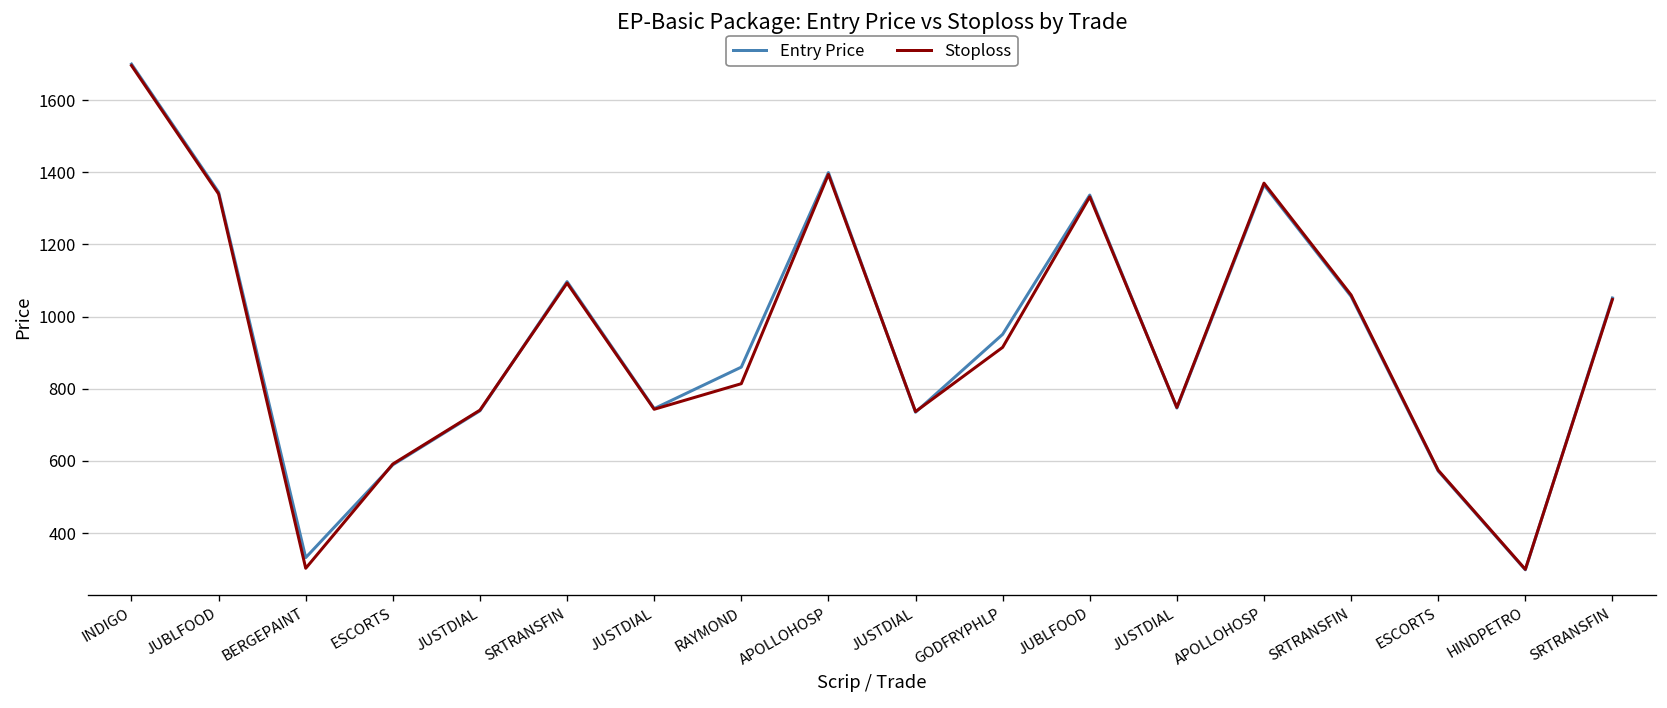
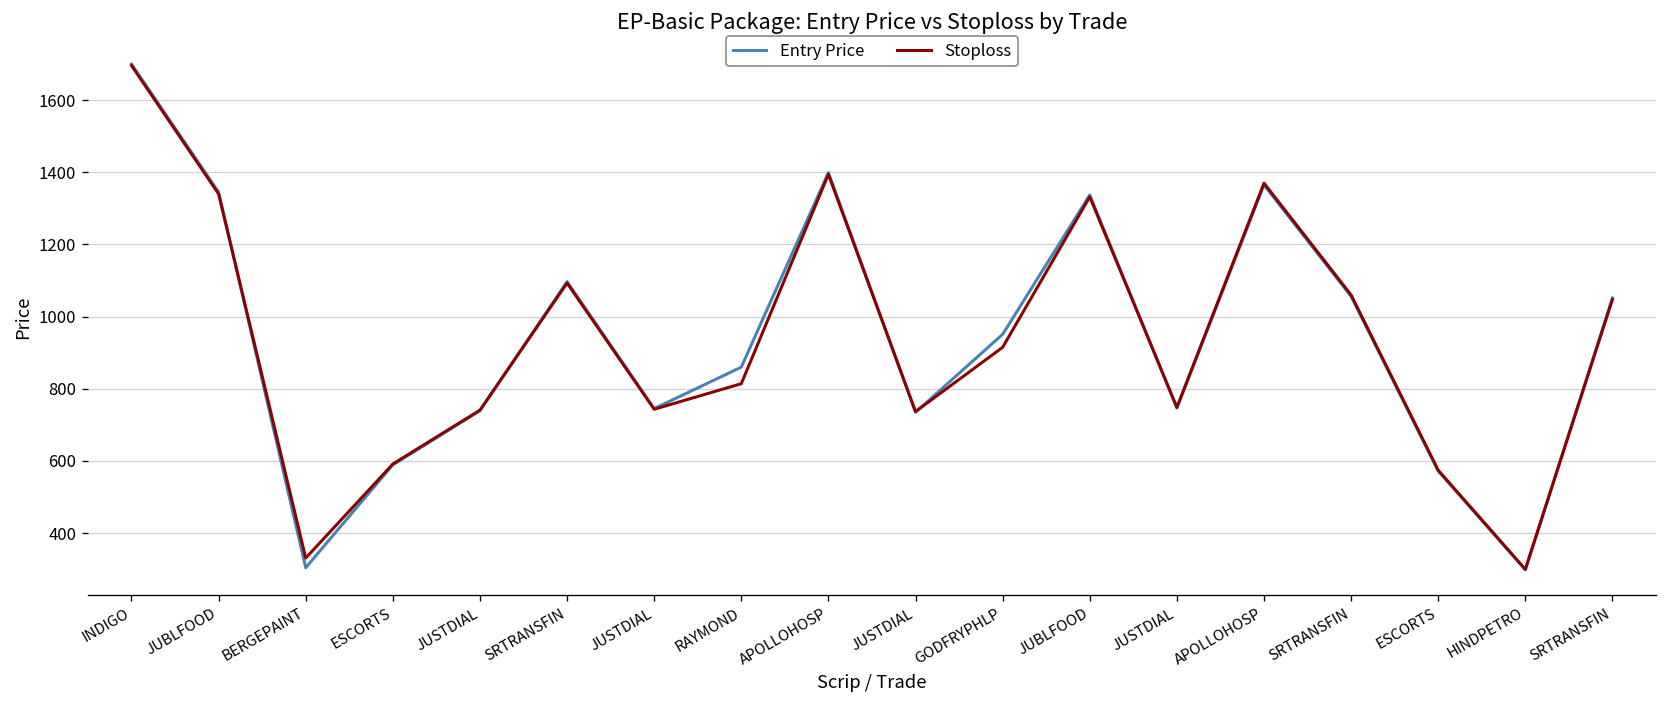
  {
    "Entry Price": {
-     "BERGEPAINT": 330,
+     "BERGEPAINT": 300,
      "RAYMOND": 860,
      "GODFRYPHLP": 950
    },
    "Stoploss": {
-     "BERGEPAINT": 300,
+     "BERGEPAINT": 330,
      "RAYMOND": 810,
      "GODFRYPHLP": 910
    }
  }
